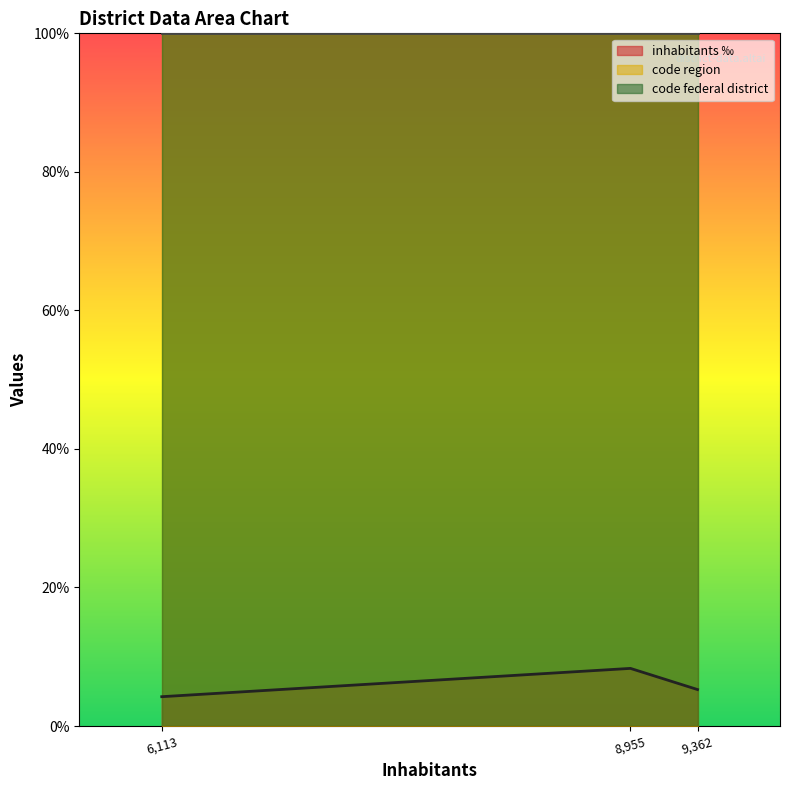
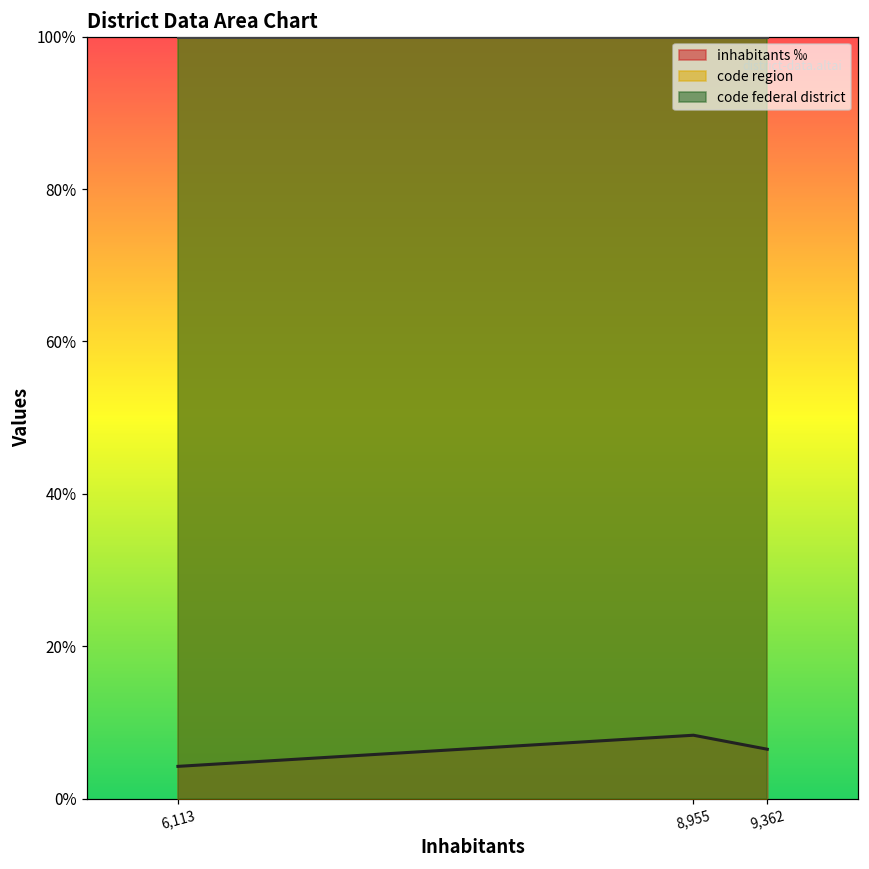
  {
    "inhabitants ‰": {
      "6,113": "4%",
      "8,955": "8%",
-     "9,362": "5%"
+     "9,362": "6%"
    },
    "code region": {
      "6,113": "100%",
      "8,955": "100%",
      "9,362": "100%"
    }
  }
